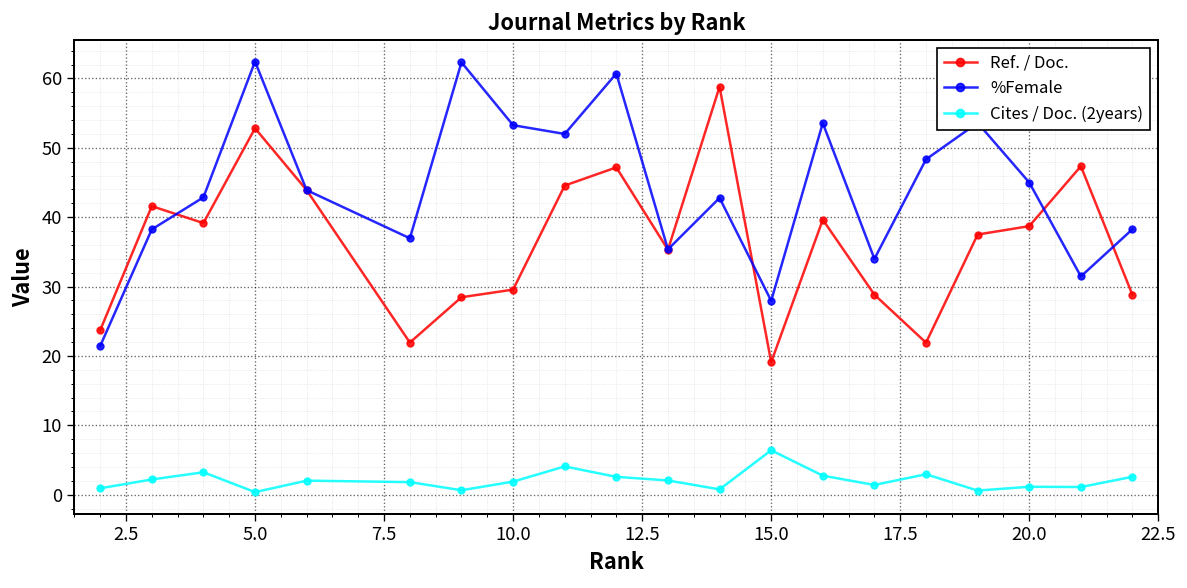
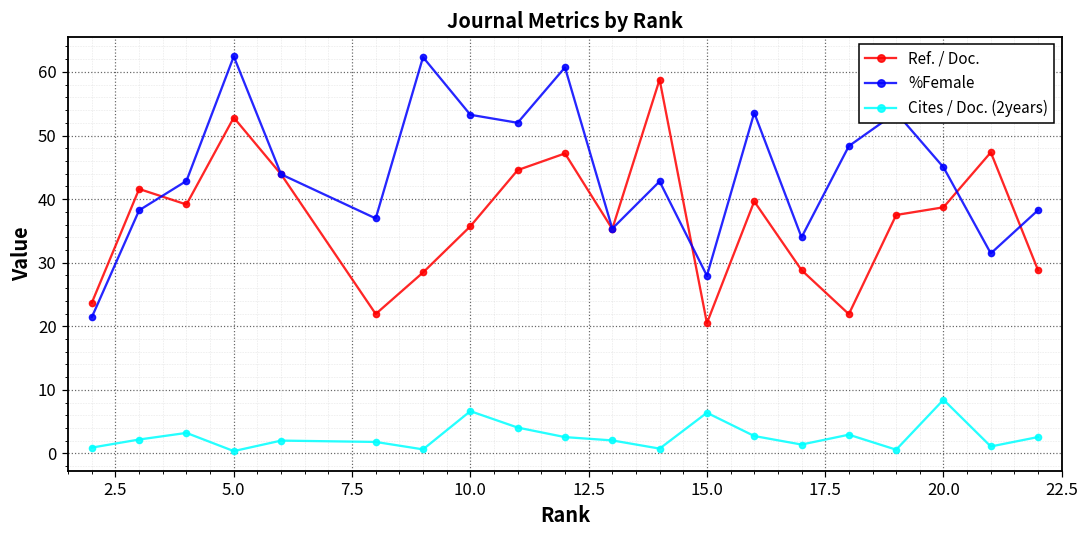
  {
    "Ref. / Doc.": {
      "5.0": 53,
-     "10.0": 30,
-     "15.0": 19,
+     "10.0": 36,
+     "15.0": 21,
      "20.0": 39
    },
    "%Female": {
      "5.0": 62,
      "10.0": 53,
      "15.0": 28,
      "20.0": 45
    },
    "Cites / Doc. (2years)": {
      "5.0": 0,
-     "10.0": 2,
+     "10.0": 7,
      "15.0": 6,
-     "20.0": 1
+     "20.0": 8
    }
  }
